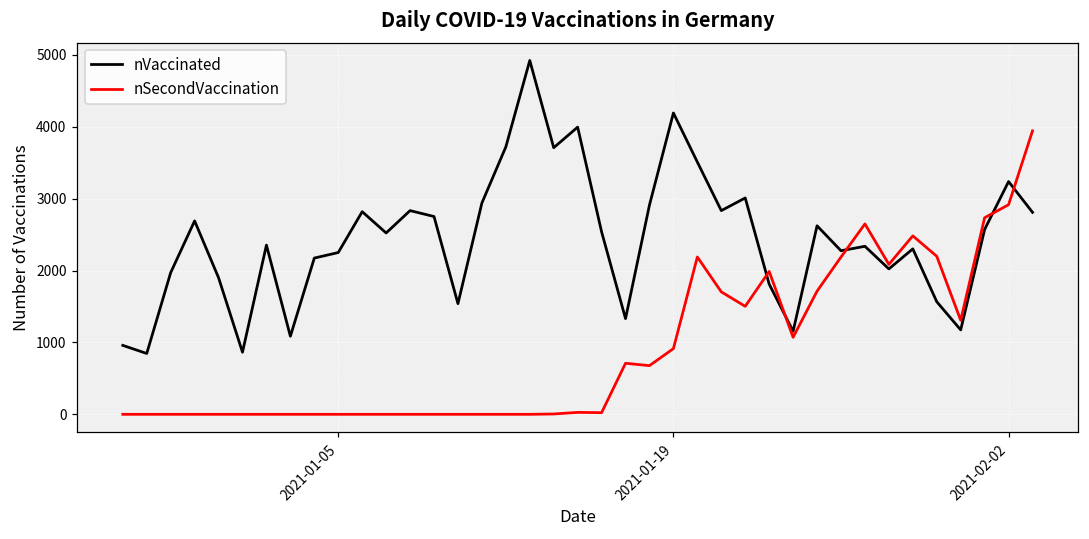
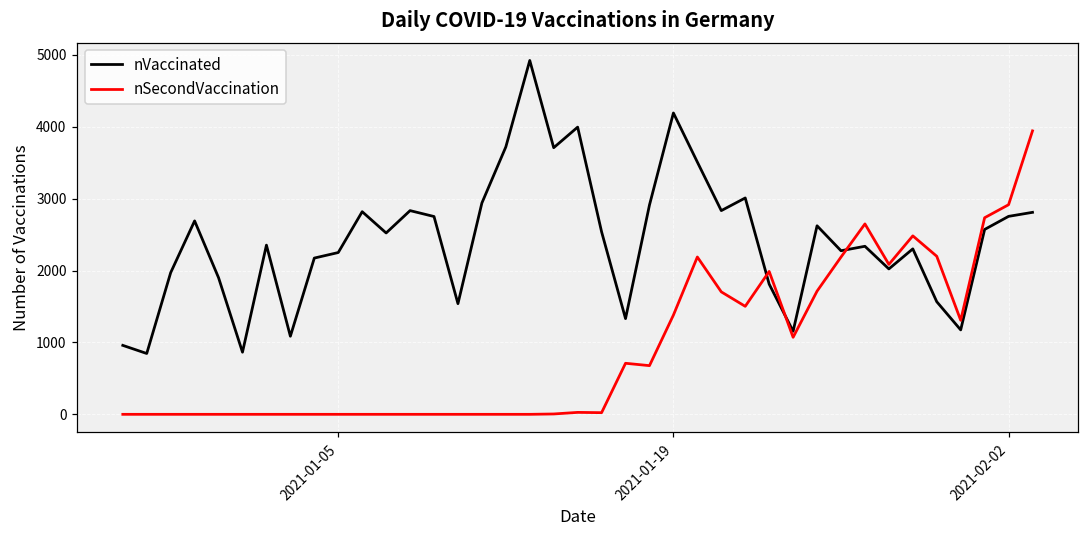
  {
    "nVaccinated": {
      "2021-01-05": 2300,
      "2021-01-19": 4200,
-     "2021-02-02": 3200
+     "2021-02-02": 2800
    },
    "nSecondVaccination": {
      "2021-01-05": 0,
-     "2021-01-19": 900,
+     "2021-01-19": 1400,
      "2021-02-02": 2900
    }
  }
